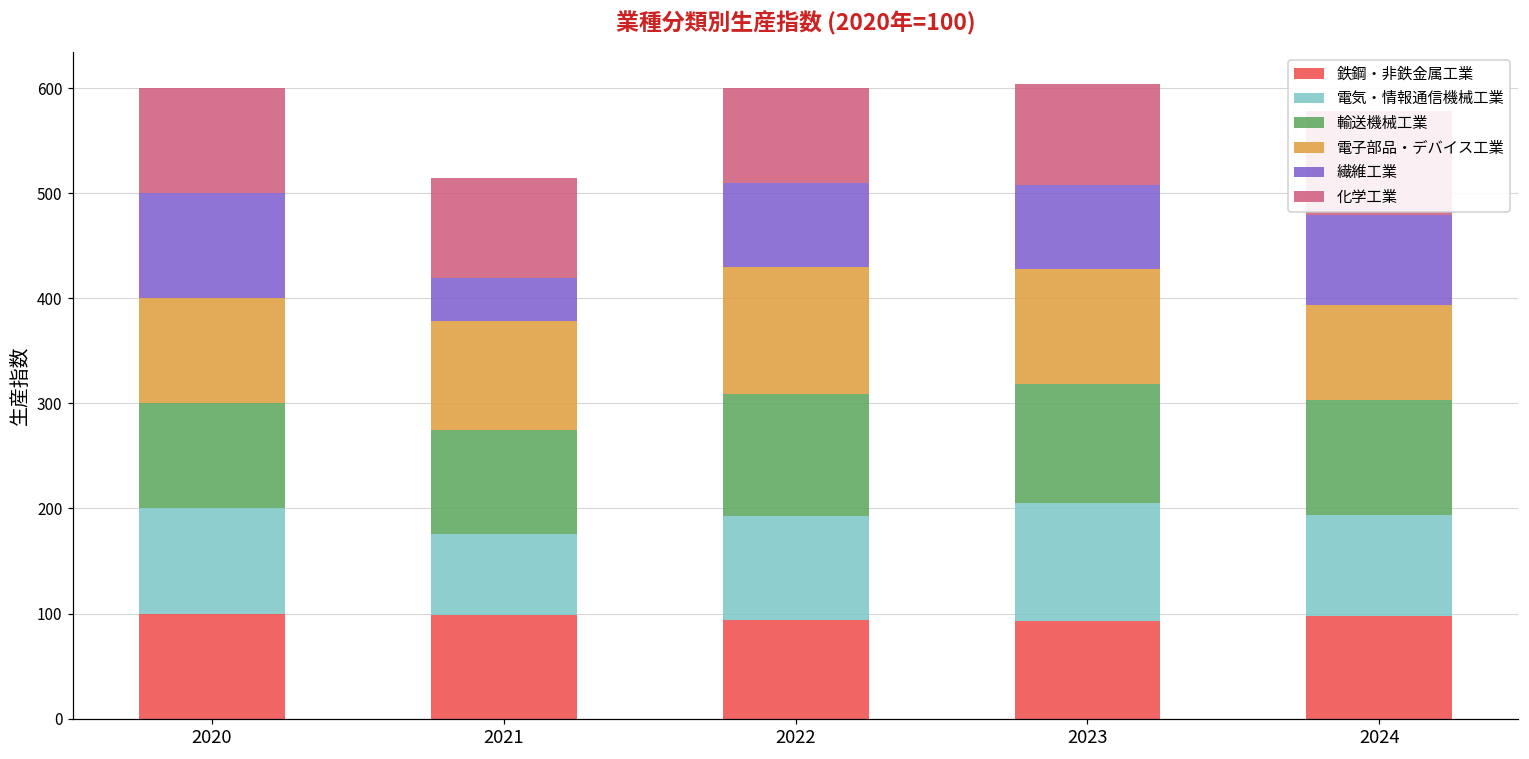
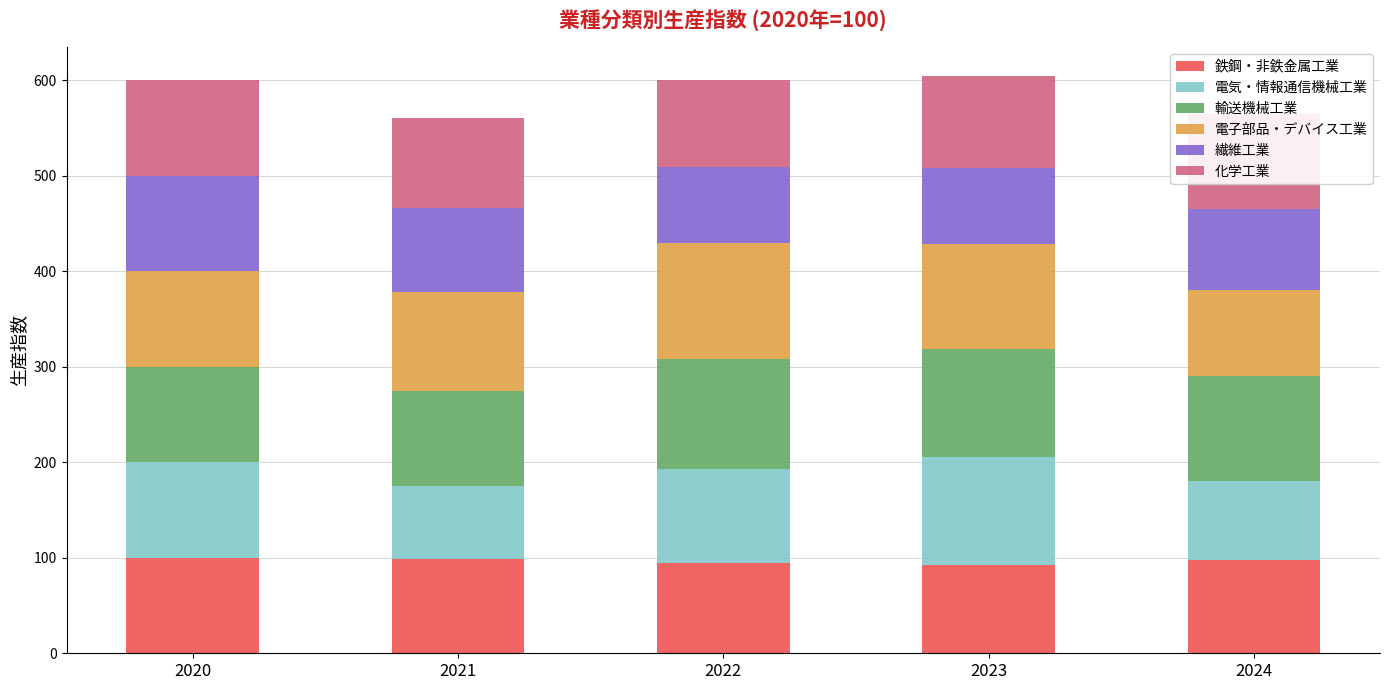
  {
    "電気・情報通信機械工業": {
      "2020": 100,
      "2021": 80,
      "2022": 100,
      "2023": 110,
-     "2024": 100
+     "2024": 80
    },
    "輸送機械工業": {
      "2020": 100,
      "2021": 100,
      "2022": 120,
      "2023": 110,
      "2024": 110
    },
    "電子部品・デバイス工業": {
      "2020": 100,
      "2021": 100,
      "2022": 120,
      "2023": 110,
      "2024": 90
    },
    "繊維工業": {
      "2020": 100,
-     "2021": 40,
+     "2021": 90,
      "2022": 80,
      "2023": 80,
      "2024": 90
    }
  }
